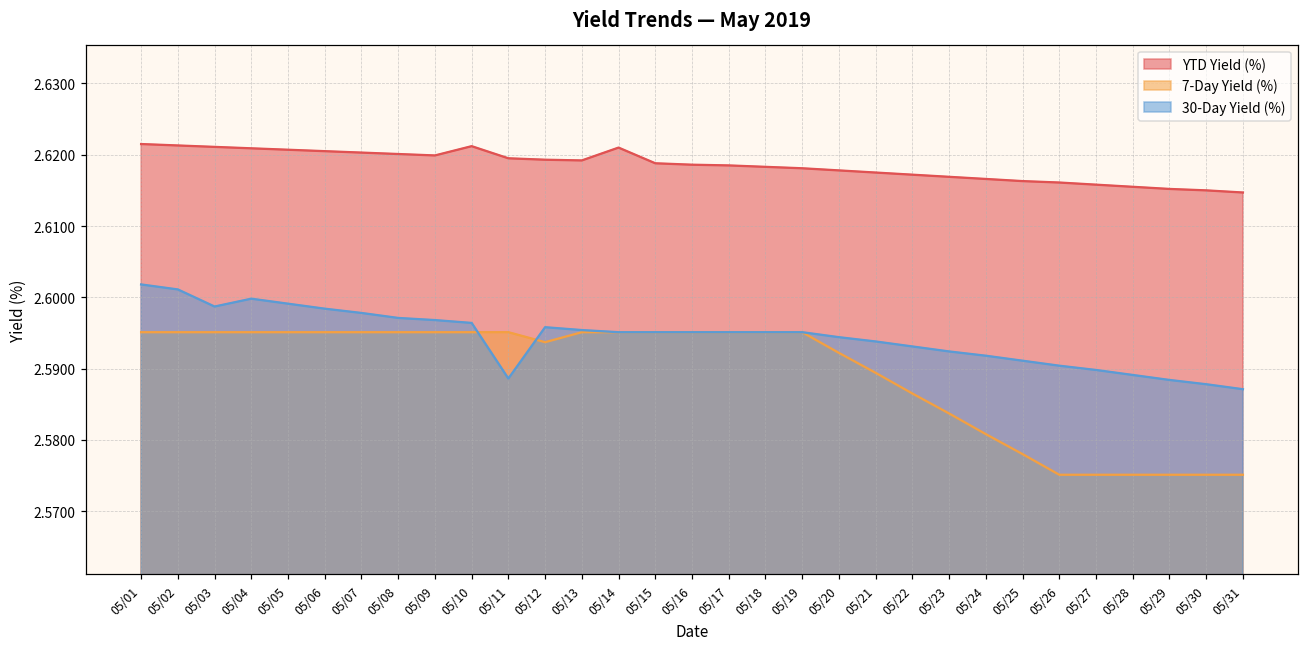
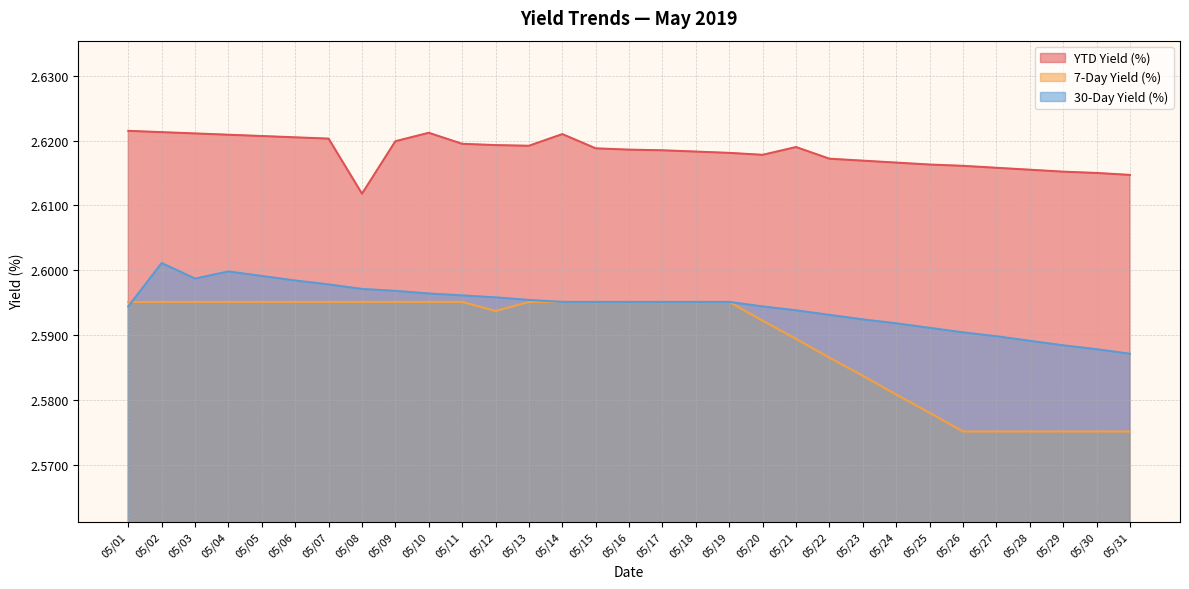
  {
    "YTD Yield (%)": {
      "05/01": 2.622,
      "05/02": 2.621,
      "05/03": 2.621,
      "05/04": 2.621,
      "05/05": 2.621,
      "05/06": 2.621,
      "05/07": 2.620,
-     "05/08": 2.620,
+     "05/08": 2.612,
      "05/09": 2.620,
      "05/10": 2.621,
      "05/11": 2.620,
      "05/12": 2.619,
      "05/13": 2.619,
      "05/14": 2.621,
      "05/15": 2.619,
      "05/16": 2.619,
      "05/17": 2.619,
      "05/18": 2.618,
      "05/19": 2.618,
      "05/20": 2.618,
-     "05/21": 2.618,
+     "05/21": 2.619,
      "05/22": 2.617,
      "05/23": 2.617,
      "05/24": 2.617,
      "05/25": 2.616,
      "05/26": 2.616,
      "05/27": 2.616,
      "05/28": 2.616,
      "05/29": 2.615,
      "05/30": 2.615,
      "05/31": 2.615
    },
    "7-Day Yield (%)": {
      "05/01": 2.595,
      "05/02": 2.595,
      "05/03": 2.595,
      "05/04": 2.595,
      "05/05": 2.595,
      "05/06": 2.595,
      "05/07": 2.595,
      "05/08": 2.595,
      "05/09": 2.595,
      "05/10": 2.595,
      "05/11": 2.595,
      "05/12": 2.594,
      "05/20": 2.592,
      "05/21": 2.589,
      "05/22": 2.587,
      "05/23": 2.584,
      "05/24": 2.581,
      "05/25": 2.578,
      "05/26": 2.575,
      "05/27": 2.575,
      "05/28": 2.575,
      "05/29": 2.575,
      "05/30": 2.575,
      "05/31": 2.575
    },
    "30-Day Yield (%)": {
-     "05/01": 2.602,
+     "05/01": 2.594,
      "05/02": 2.601,
      "05/03": 2.599,
      "05/04": 2.600,
      "05/05": 2.599,
      "05/06": 2.598,
      "05/07": 2.598,
      "05/08": 2.597,
      "05/09": 2.597,
      "05/10": 2.596,
-     "05/11": 2.589,
+     "05/11": 2.596,
      "05/12": 2.596,
      "05/20": 2.594,
      "05/21": 2.594,
      "05/22": 2.593,
      "05/23": 2.592,
      "05/24": 2.592,
      "05/25": 2.591,
      "05/26": 2.590,
      "05/27": 2.590,
      "05/28": 2.589,
      "05/29": 2.588,
      "05/30": 2.588,
      "05/31": 2.587
    }
  }
